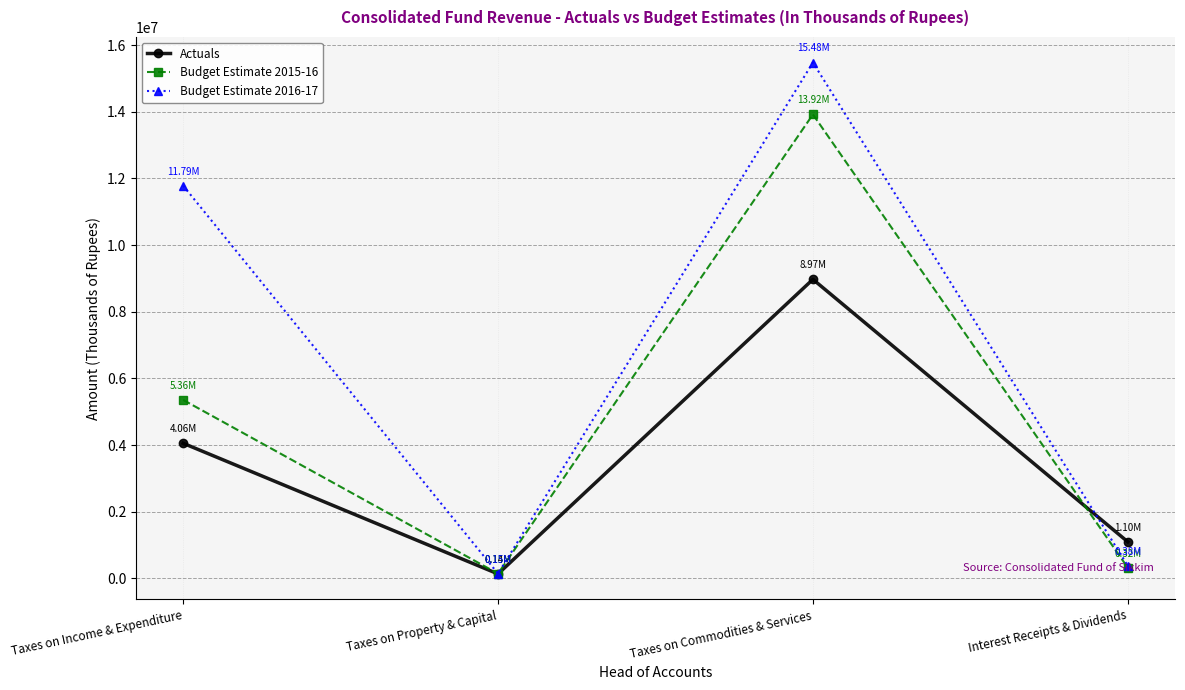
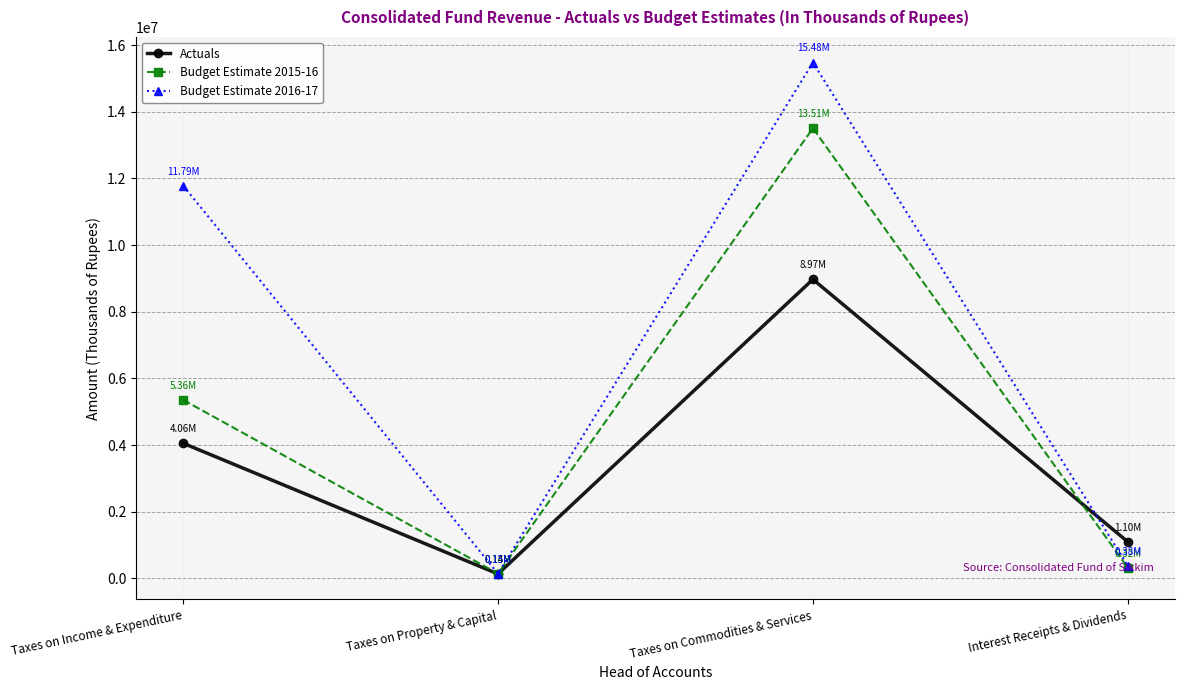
  {
    "Actuals": {
      "Taxes on Income & Expenditure": "4.06M",
      "Taxes on Commodities & Services": "8.97M",
      "Interest Receipts & Dividends": "1.10M"
    },
    "Budget Estimate 2015-16": {
      "Taxes on Income & Expenditure": "5.36M",
-     "Taxes on Commodities & Services": "13.92M"
+     "Taxes on Commodities & Services": "13.51M"
    },
    "Budget Estimate 2016-17": {
      "Taxes on Income & Expenditure": "11.79M",
      "Taxes on Commodities & Services": "15.48M"
    }
  }
